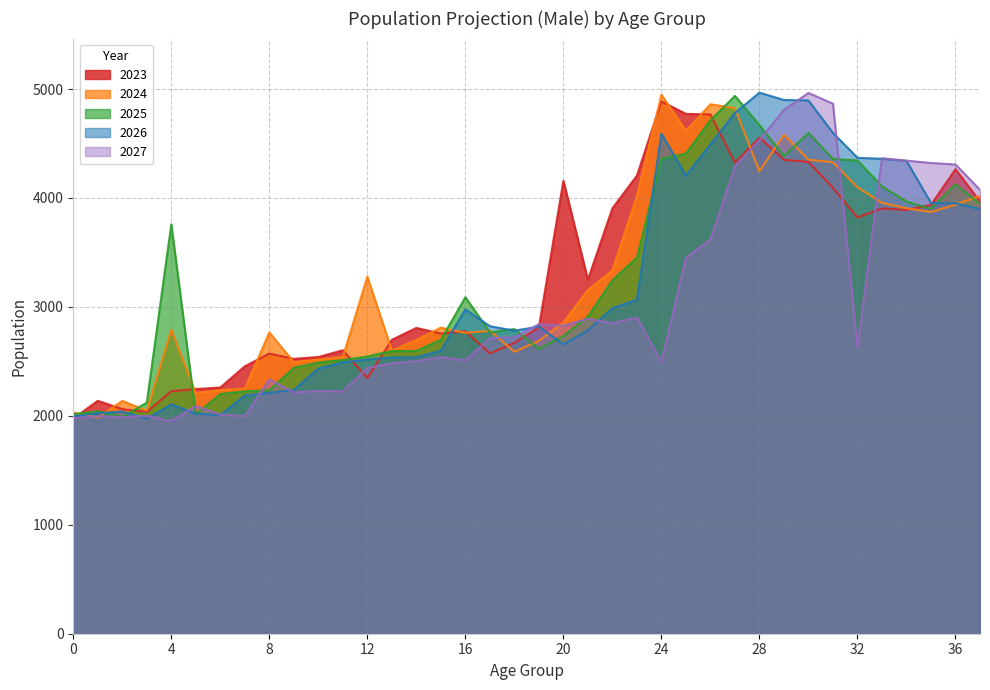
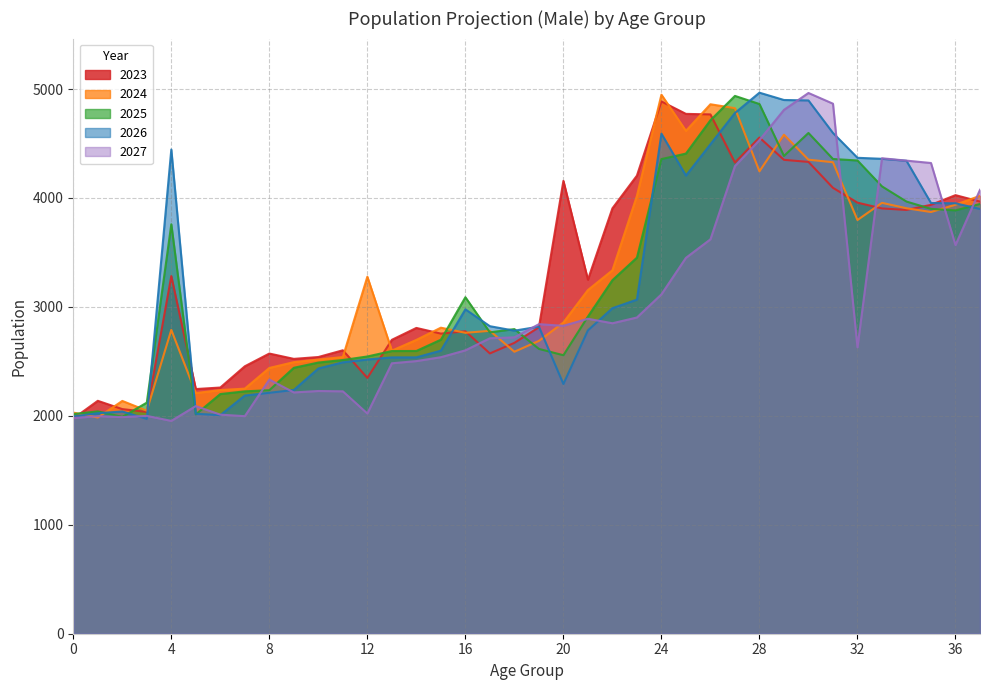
  {
    "2023": {
-     "4": 2230,
+     "4": 3280,
      "8": 2570,
      "12": 2350,
      "20": 4160,
      "24": 4890,
      "28": 4560,
-     "32": 3820,
-     "36": 4260
+     "32": 3960,
+     "36": 4030
    },
    "2024": {
      "4": 2790,
-     "8": 2770,
+     "8": 2440,
      "12": 3280,
      "20": 2860,
      "24": 4950,
      "28": 4240,
-     "32": 4100
+     "32": 3800
    },
    "2025": {
      "4": 3760,
      "8": 2240,
      "12": 2550,
      "16": 3090,
-     "20": 2730,
+     "20": 2560,
      "24": 4360,
-     "28": 4670,
+     "28": 4860,
      "32": 4340,
-     "36": 4130
+     "36": 3890
    },
    "2026": {
-     "4": 2110,
+     "4": 4450,
      "8": 2210,
      "12": 2520,
      "16": 2980,
-     "20": 2660,
+     "20": 2290,
      "24": 4590,
      "28": 4970,
      "32": 4370
    },
    "2027": {
      "4": 1950,
      "8": 2330,
-     "12": 2440,
-     "16": 2510,
+     "12": 2020,
+     "16": 2600,
      "20": 2830,
-     "24": 2500,
+     "24": 3120,
      "28": 4530,
      "32": 2630,
-     "36": 4310
+     "36": 3570
    }
  }
